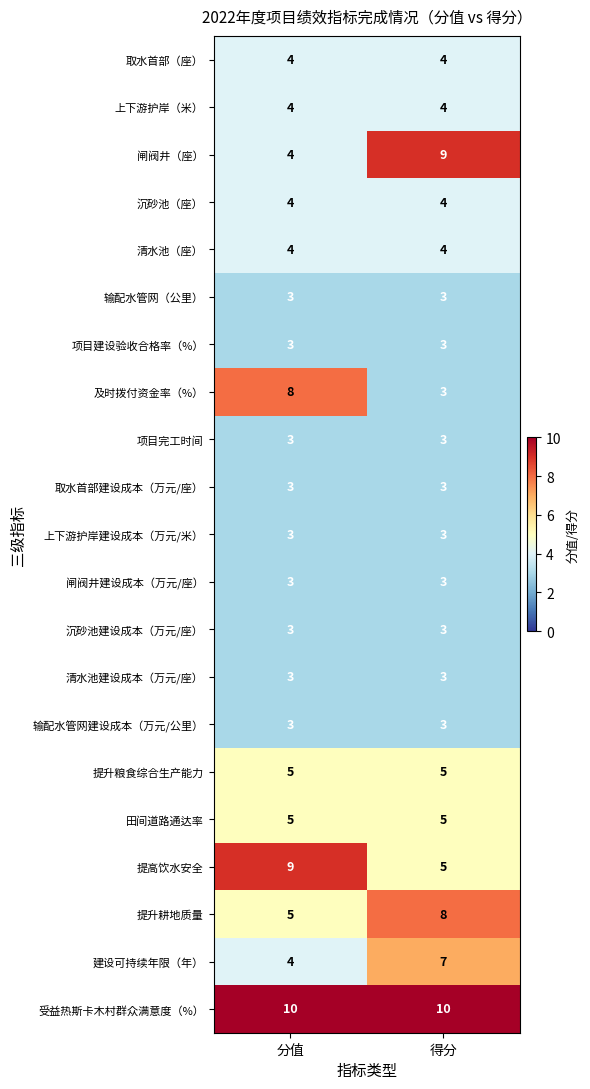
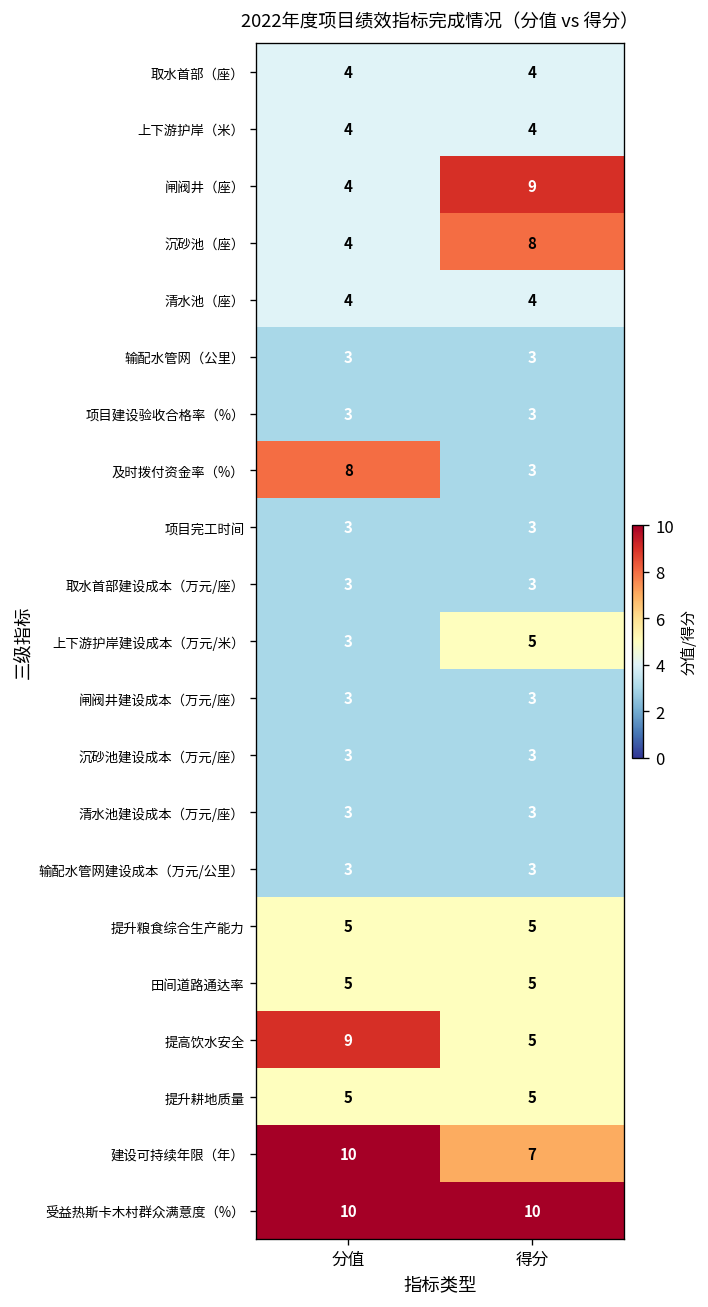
  {
    "取水首部（座）": {
      "分值": 4,
      "得分": 4
    },
    "上下游护岸（米）": {
      "分值": 4,
      "得分": 4
    },
    "闸阀井（座）": {
      "分值": 4,
      "得分": 9
    },
    "沉砂池（座）": {
      "分值": 4,
-     "得分": 4
+     "得分": 8
    },
    "清水池（座）": {
      "分值": 4,
      "得分": 4
    },
    "输配水管网（公里）": {
      "分值": 3,
      "得分": 3
    },
    "项目建设验收合格率（%）": {
      "分值": 3,
      "得分": 3
    },
    "及时拨付资金率（%）": {
      "分值": 8,
      "得分": 3
    },
    "项目完工时间": {
      "分值": 3,
      "得分": 3
    },
    "取水首部建设成本（万元/座）": {
      "分值": 3,
      "得分": 3
    },
    "上下游护岸建设成本（万元/米）": {
      "分值": 3,
-     "得分": 3
+     "得分": 5
    },
    "闸阀井建设成本（万元/座）": {
      "分值": 3,
      "得分": 3
    },
    "沉砂池建设成本（万元/座）": {
      "分值": 3,
      "得分": 3
    },
    "清水池建设成本（万元/座）": {
      "分值": 3,
      "得分": 3
    },
    "输配水管网建设成本（万元/公里）": {
      "分值": 3,
      "得分": 3
    },
    "提升粮食综合生产能力": {
      "分值": 5,
      "得分": 5
    },
    "田间道路通达率": {
      "分值": 5,
      "得分": 5
    },
    "提高饮水安全": {
      "分值": 9,
      "得分": 5
    },
    "提升耕地质量": {
      "分值": 5,
-     "得分": 8
+     "得分": 5
    },
    "建设可持续年限（年）": {
-     "分值": 4,
+     "分值": 10,
      "得分": 7
    },
    "受益热斯卡木村群众满意度（%）": {
      "分值": 10,
      "得分": 10
    }
  }
